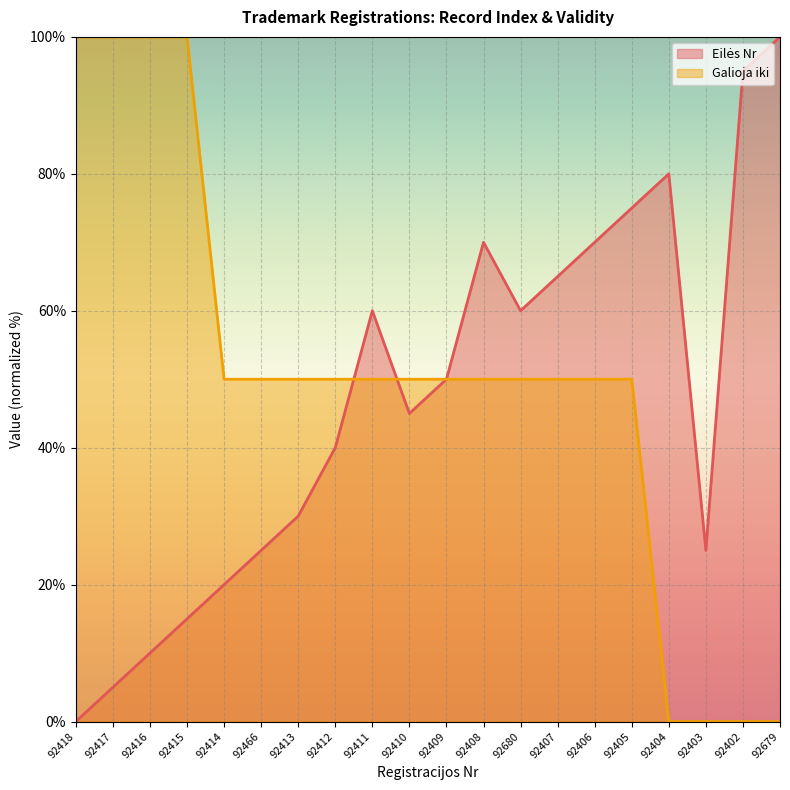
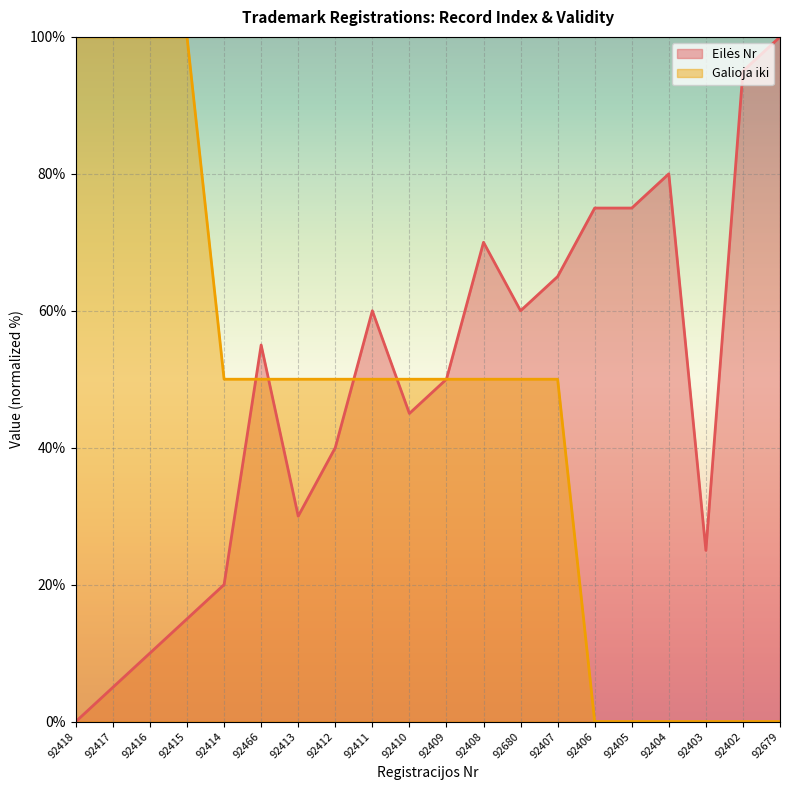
  {
    "Eilės Nr": {
      "92418": "0%",
      "92417": "5%",
      "92416": "10%",
      "92415": "15%",
      "92414": "20%",
-     "92466": "25%",
+     "92466": "55%",
      "92413": "30%",
      "92412": "40%",
      "92411": "60%",
      "92410": "45%",
      "92408": "70%",
      "92680": "60%",
      "92407": "65%",
-     "92406": "70%",
+     "92406": "75%",
      "92405": "75%",
      "92404": "80%",
      "92403": "25%",
      "92679": "100%"
    },
    "Galioja iki": {
      "92418": "100%",
      "92417": "100%",
      "92416": "100%",
      "92415": "100%",
      "92414": "50%",
      "92466": "50%",
      "92413": "50%",
      "92412": "50%",
      "92411": "50%",
      "92410": "50%",
      "92408": "50%",
      "92680": "50%",
      "92407": "50%",
-     "92406": "50%",
-     "92405": "50%",
+     "92406": "0%",
+     "92405": "0%",
      "92404": "0%",
      "92403": "0%",
      "92402": "0%",
      "92679": "0%"
    }
  }
